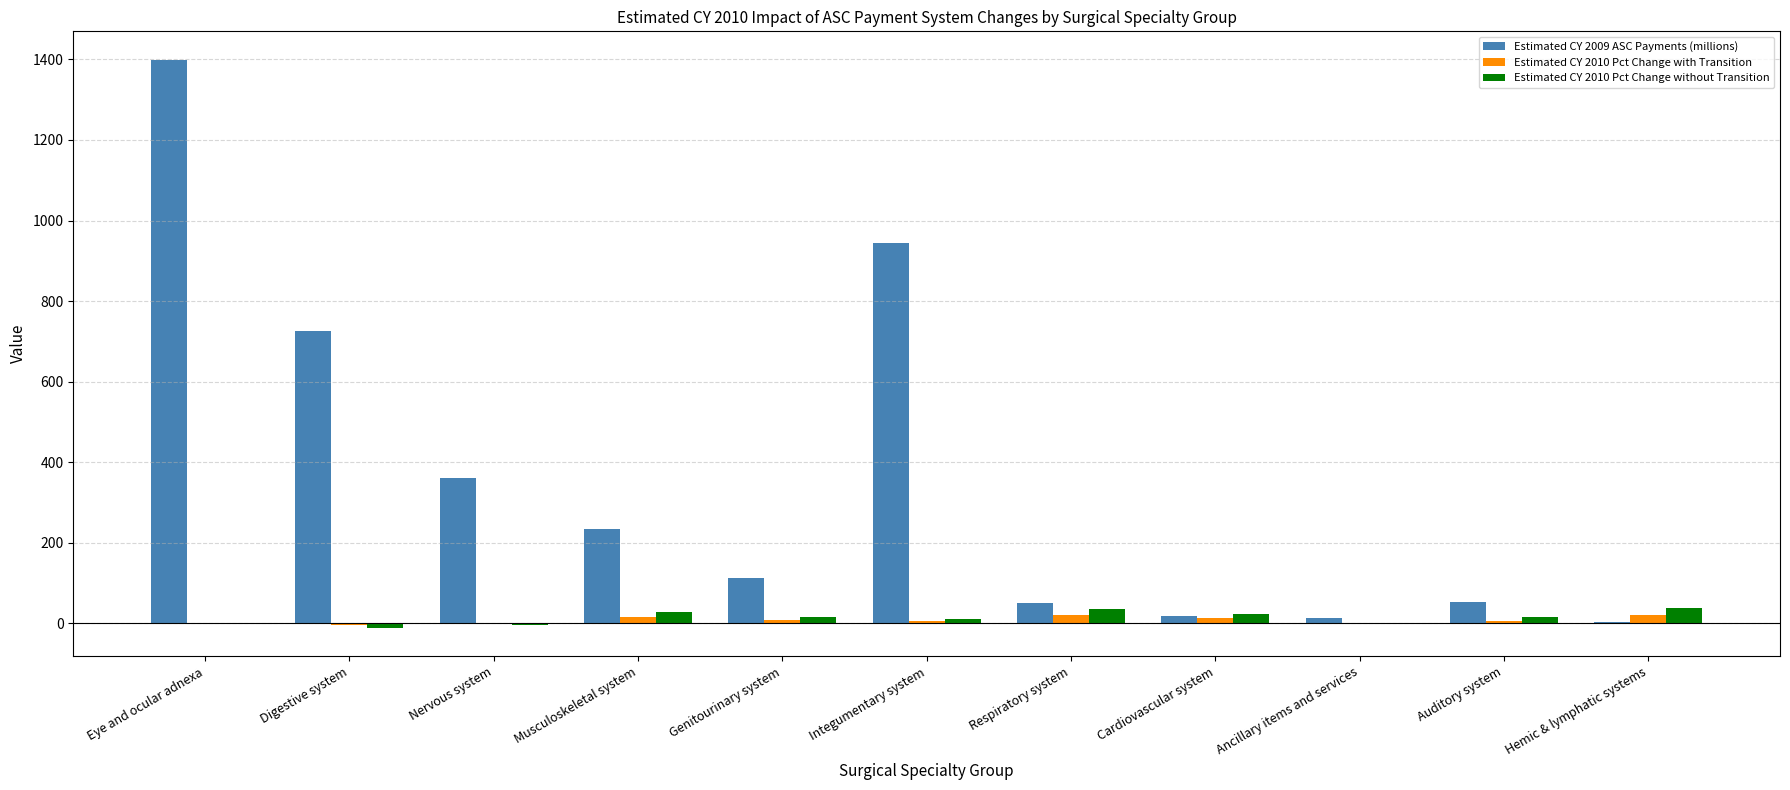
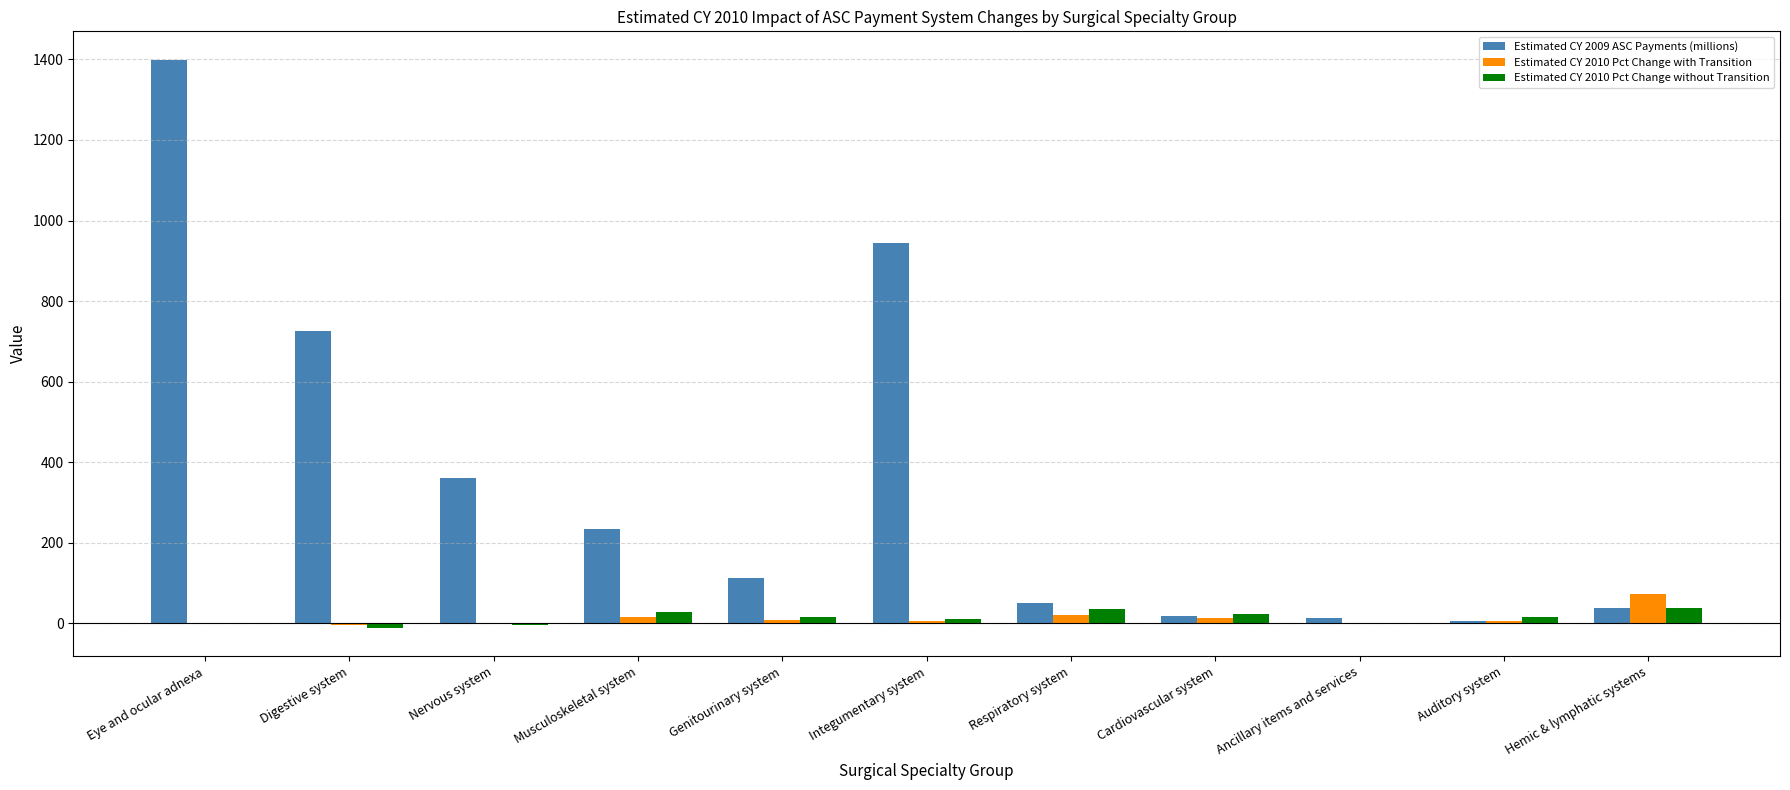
  {
    "Estimated CY 2009 ASC Payments (millions)": {
      "Eye and ocular adnexa": 1400,
      "Digestive system": 730,
      "Nervous system": 360,
      "Musculoskeletal system": 230,
      "Genitourinary system": 110,
      "Integumentary system": 950,
      "Respiratory system": 50,
      "Cardiovascular system": 20,
      "Ancillary items and services": 10,
-     "Auditory system": 50,
-     "Hemic & lymphatic systems": 0
+     "Auditory system": 10,
+     "Hemic & lymphatic systems": 40
    },
    "Estimated CY 2010 Pct Change with Transition": {
      "Musculoskeletal system": 20,
      "Genitourinary system": 10,
      "Respiratory system": 20,
      "Cardiovascular system": 10,
      "Auditory system": 10,
-     "Hemic & lymphatic systems": 20
+     "Hemic & lymphatic systems": 70
    },
    "Estimated CY 2010 Pct Change without Transition": {
      "Digestive system": -10,
      "Musculoskeletal system": 30,
      "Genitourinary system": 20,
      "Integumentary system": 10,
      "Respiratory system": 40,
      "Cardiovascular system": 20,
      "Auditory system": 20,
      "Hemic & lymphatic systems": 40
    }
  }
